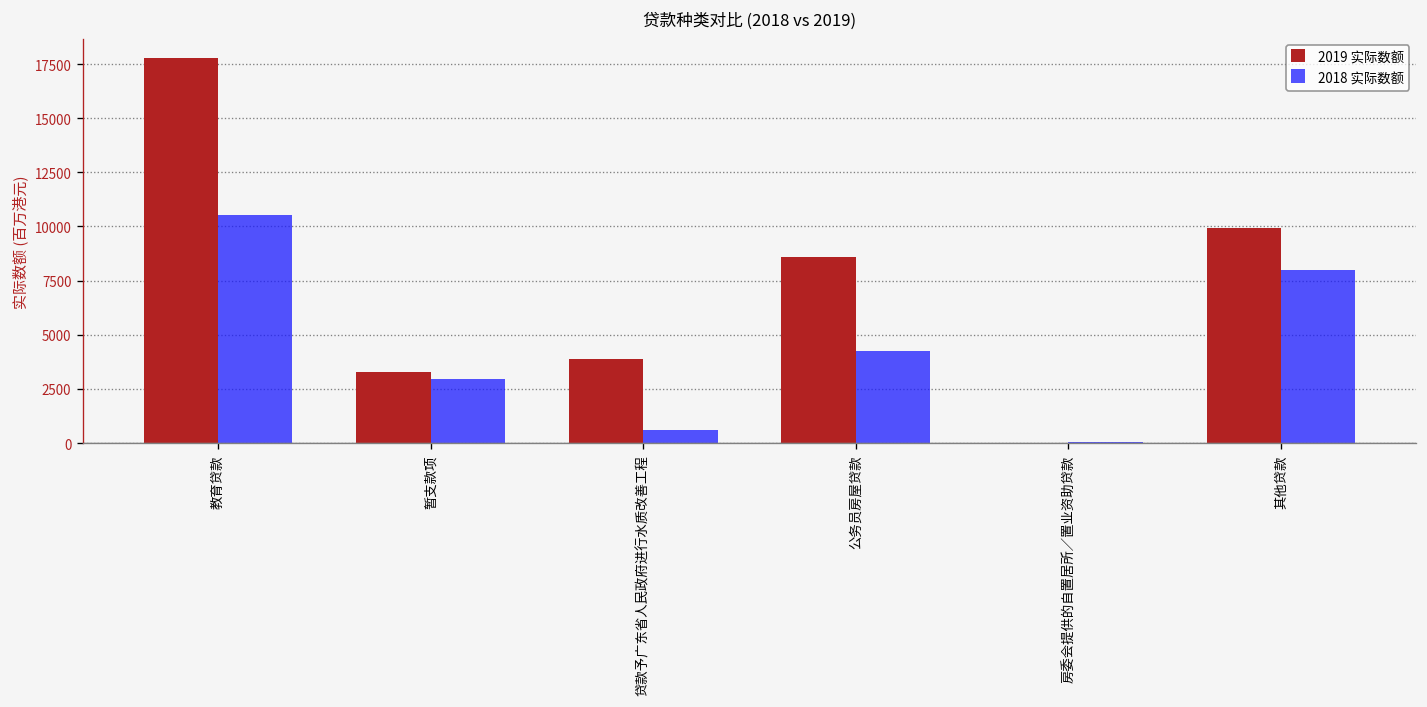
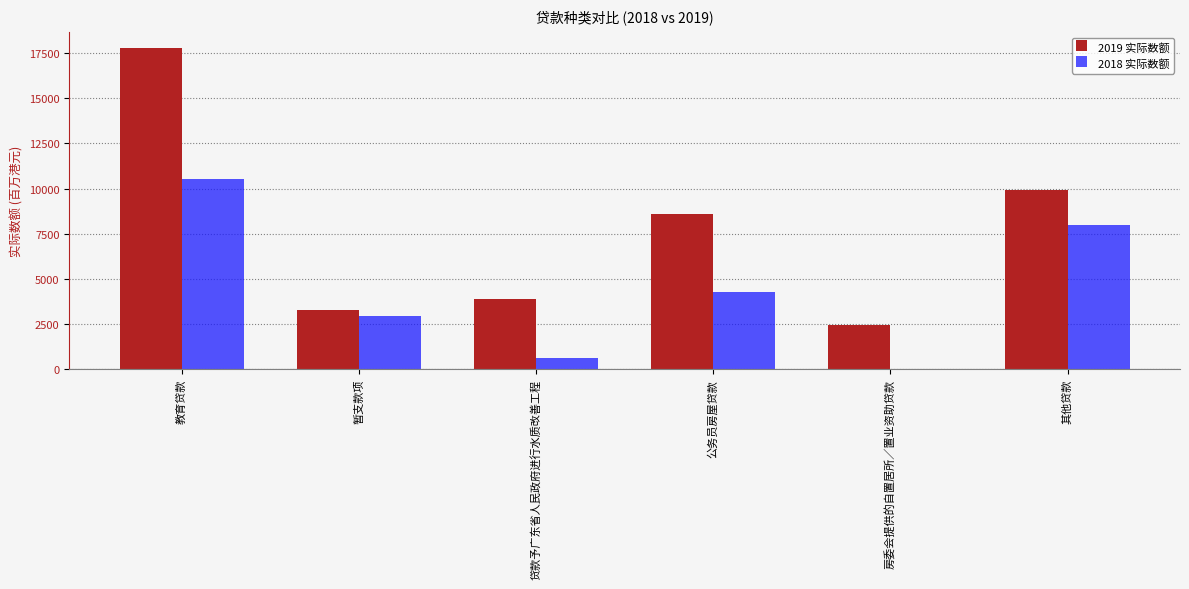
  {
    "2019 实际数额": {
      "教育贷款": 17800,
      "暂支款项": 3300,
      "贷款予广东省人民政府进行水质改善工程": 3900,
      "公务员房屋贷款": 8600,
-     "房委会提供的自置居所∕置业资助贷款": 0,
+     "房委会提供的自置居所∕置业资助贷款": 2500,
      "其他贷款": 9900
    },
    "2018 实际数额": {
      "教育贷款": 10500,
      "暂支款项": 2900,
      "贷款予广东省人民政府进行水质改善工程": 600,
      "公务员房屋贷款": 4300,
      "其他贷款": 8000
    }
  }
